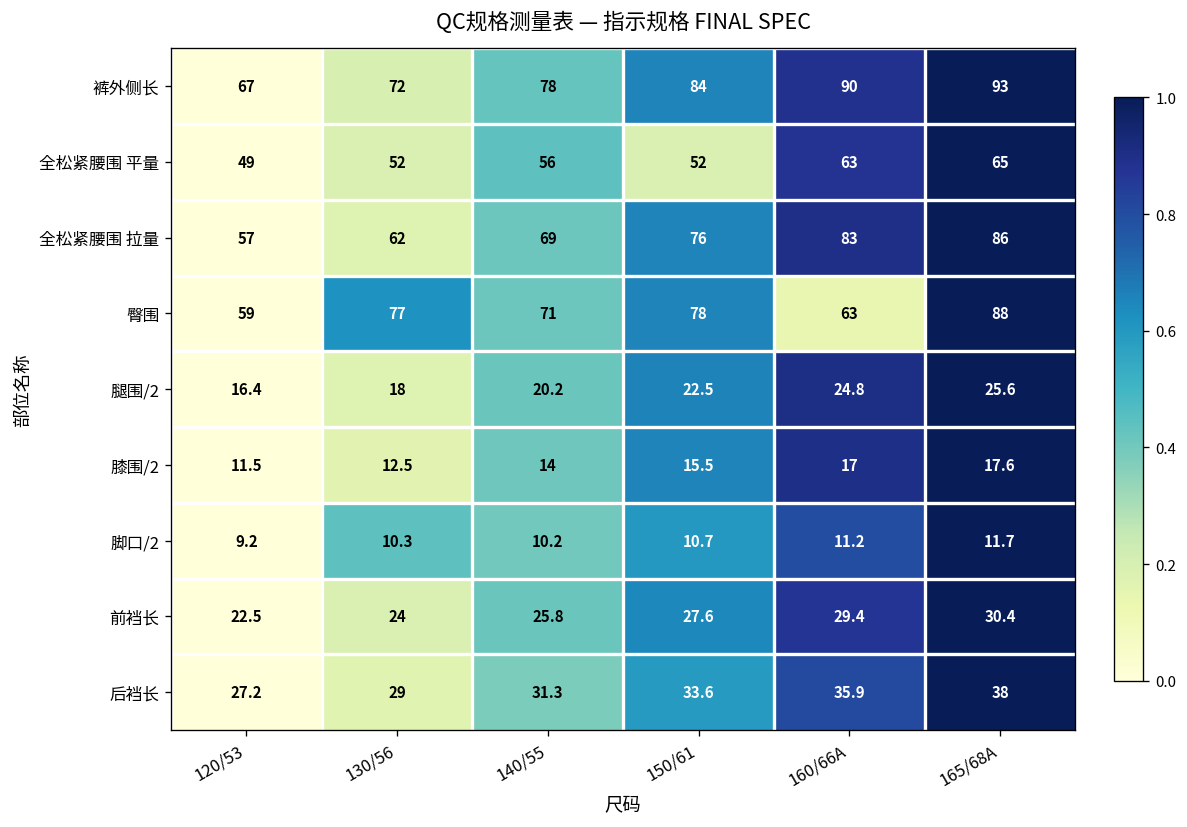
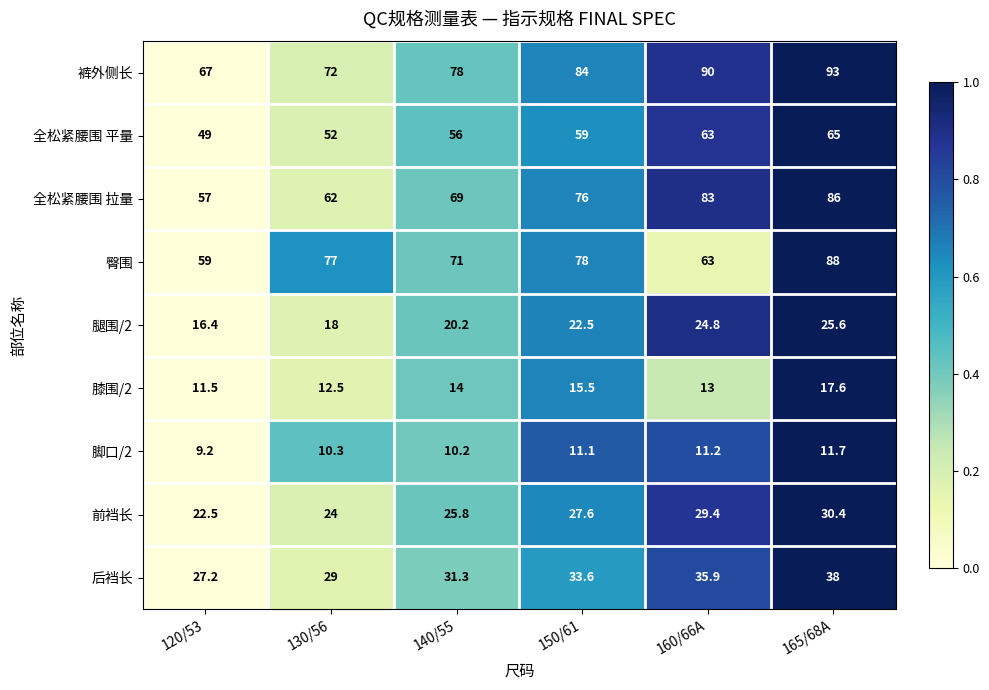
  {
    "裤外侧长": {
      "120/53": 67,
      "130/56": 72,
      "140/55": 78,
      "150/61": 84,
      "160/66A": 90,
      "165/68A": 93
    },
    "全松紧腰围 平量": {
      "120/53": 49,
      "130/56": 52,
      "140/55": 56,
-     "150/61": 52,
+     "150/61": 59,
      "160/66A": 63,
      "165/68A": 65
    },
    "全松紧腰围 拉量": {
      "120/53": 57,
      "130/56": 62,
      "140/55": 69,
      "150/61": 76,
      "160/66A": 83,
      "165/68A": 86
    },
    "臀围": {
      "120/53": 59,
      "130/56": 77,
      "140/55": 71,
      "150/61": 78,
      "160/66A": 63,
      "165/68A": 88
    },
    "腿围/2": {
      "120/53": 16.4,
      "130/56": 18,
      "140/55": 20.2,
      "150/61": 22.5,
      "160/66A": 24.8,
      "165/68A": 25.6
    },
    "膝围/2": {
      "120/53": 11.5,
      "130/56": 12.5,
      "140/55": 14,
      "150/61": 15.5,
-     "160/66A": 17,
+     "160/66A": 13,
      "165/68A": 17.6
    },
    "脚口/2": {
      "120/53": 9.2,
      "130/56": 10.3,
      "140/55": 10.2,
-     "150/61": 10.7,
+     "150/61": 11.1,
      "160/66A": 11.2,
      "165/68A": 11.7
    },
    "前裆长": {
      "120/53": 22.5,
      "130/56": 24,
      "140/55": 25.8,
      "150/61": 27.6,
      "160/66A": 29.4,
      "165/68A": 30.4
    },
    "后裆长": {
      "120/53": 27.2,
      "130/56": 29,
      "140/55": 31.3,
      "150/61": 33.6,
      "160/66A": 35.9,
      "165/68A": 38
    }
  }
